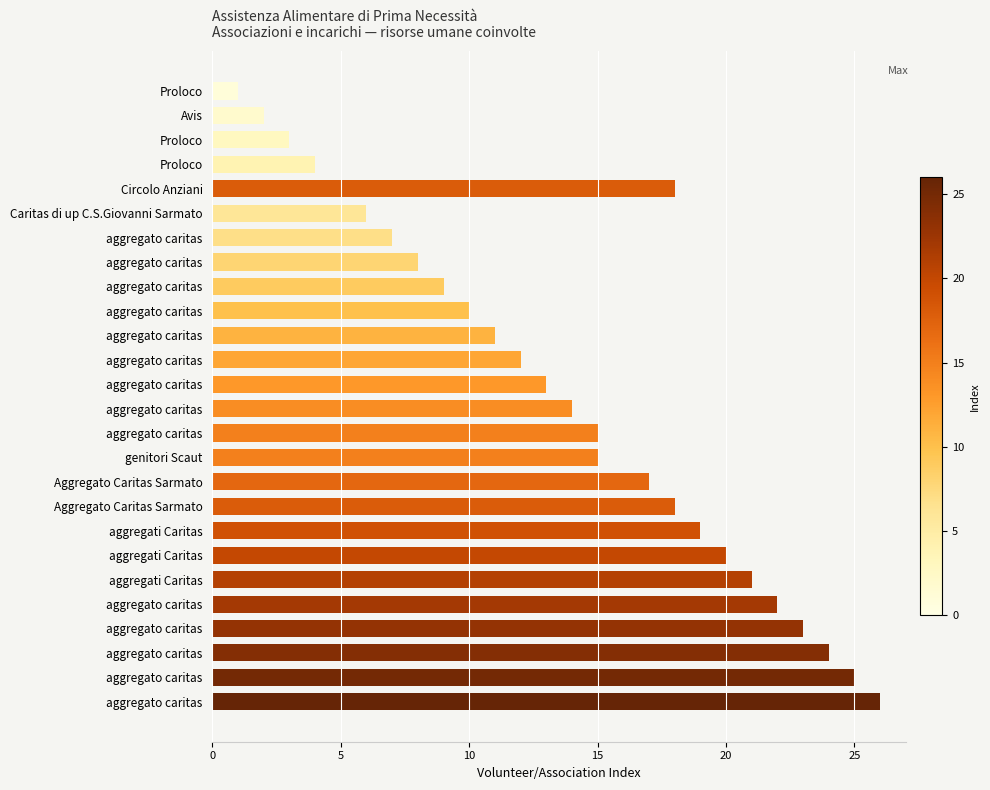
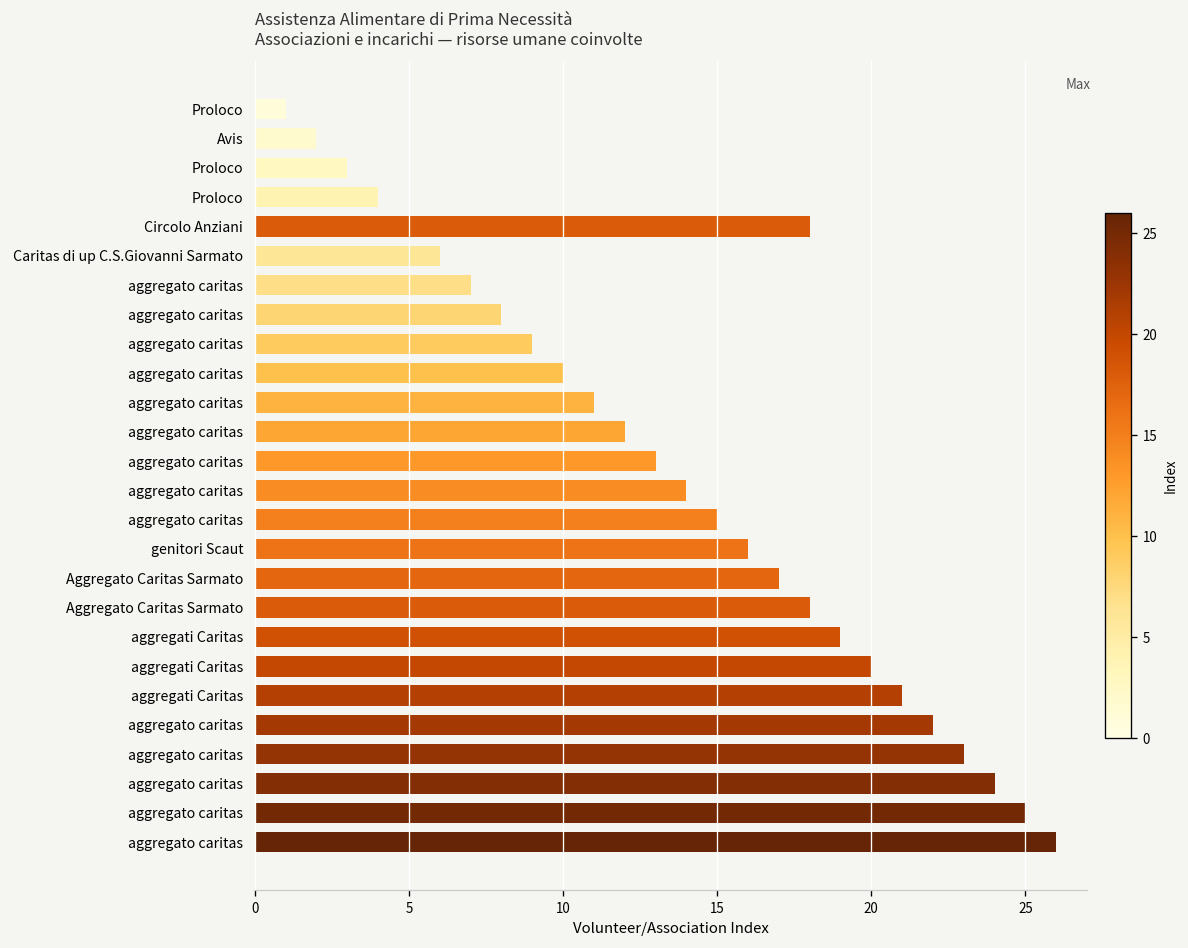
  {
    "Avis": 2,
    "Circolo Anziani": 18,
    "Caritas di up C.S.Giovanni Sarmato": 6,
-   "genitori Scaut": 15
+   "genitori Scaut": 16
  }
